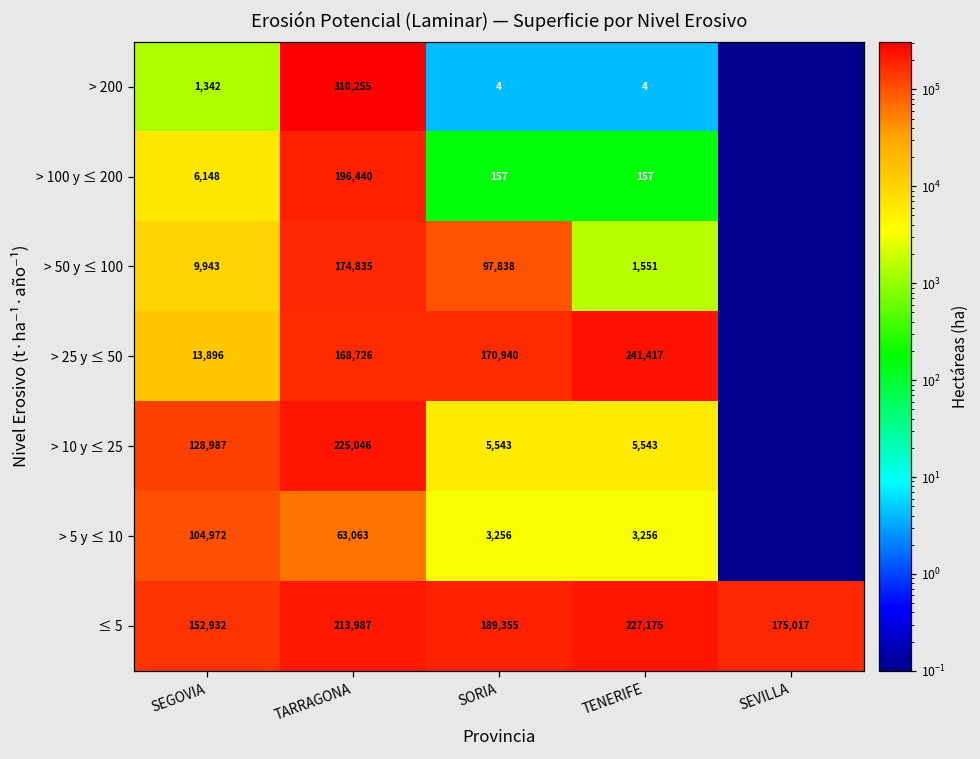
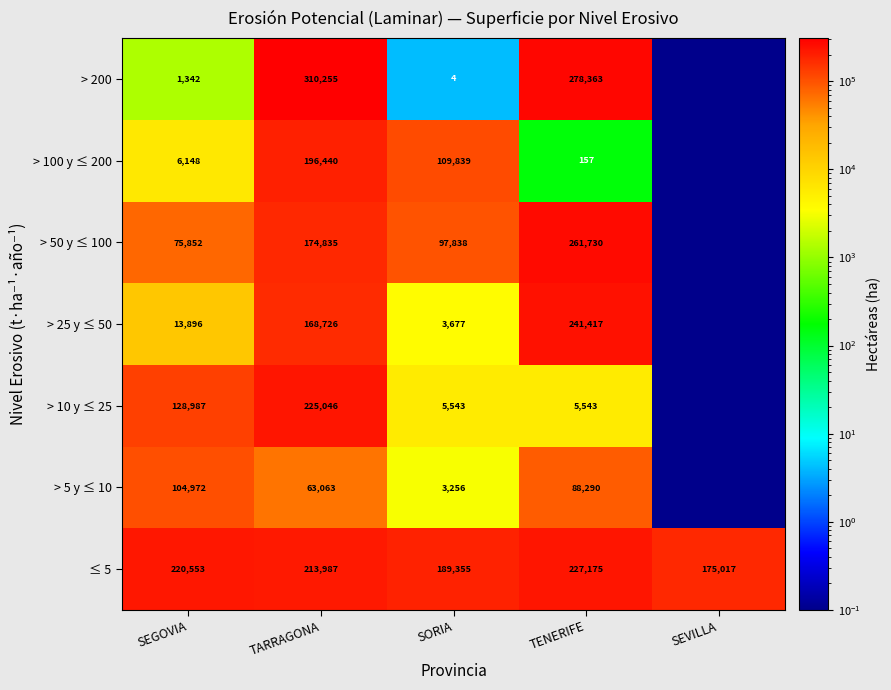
  {
    "> 200": {
      "SEGOVIA": "1,342",
      "TARRAGONA": "310,255",
      "SORIA": "4",
-     "TENERIFE": "4"
+     "TENERIFE": "278,363"
    },
    "> 100 y ≤ 200": {
      "SEGOVIA": "6,148",
      "TARRAGONA": "196,440",
-     "SORIA": "157",
+     "SORIA": "109,839",
      "TENERIFE": "157"
    },
    "> 50 y ≤ 100": {
-     "SEGOVIA": "9,943",
+     "SEGOVIA": "75,852",
      "TARRAGONA": "174,835",
      "SORIA": "97,838",
-     "TENERIFE": "1,551"
+     "TENERIFE": "261,730"
    },
    "> 25 y ≤ 50": {
      "SEGOVIA": "13,896",
      "TARRAGONA": "168,726",
-     "SORIA": "170,940",
+     "SORIA": "3,677",
      "TENERIFE": "241,417"
    },
    "> 10 y ≤ 25": {
      "SEGOVIA": "128,987",
      "TARRAGONA": "225,046",
      "SORIA": "5,543",
      "TENERIFE": "5,543"
    },
    "> 5 y ≤ 10": {
      "SEGOVIA": "104,972",
      "TARRAGONA": "63,063",
      "SORIA": "3,256",
-     "TENERIFE": "3,256"
+     "TENERIFE": "88,290"
    },
    "≤ 5": {
-     "SEGOVIA": "152,932",
+     "SEGOVIA": "220,553",
      "TARRAGONA": "213,987",
      "SORIA": "189,355",
      "TENERIFE": "227,175",
      "SEVILLA": "175,017"
    }
  }
